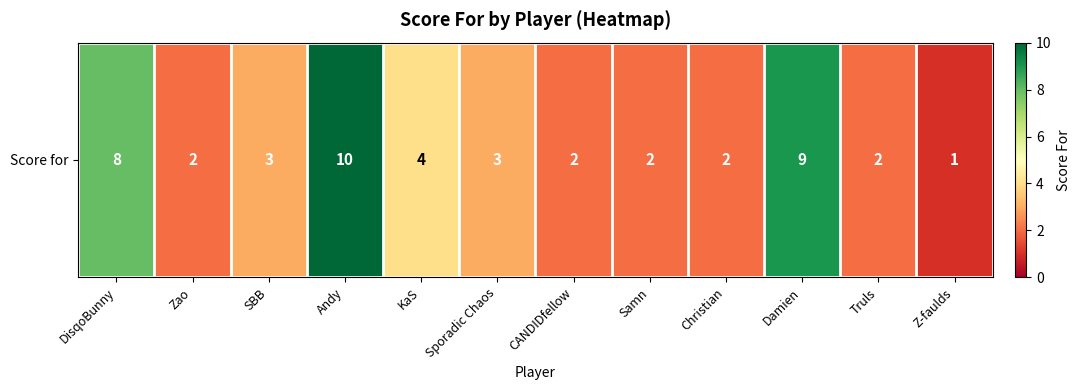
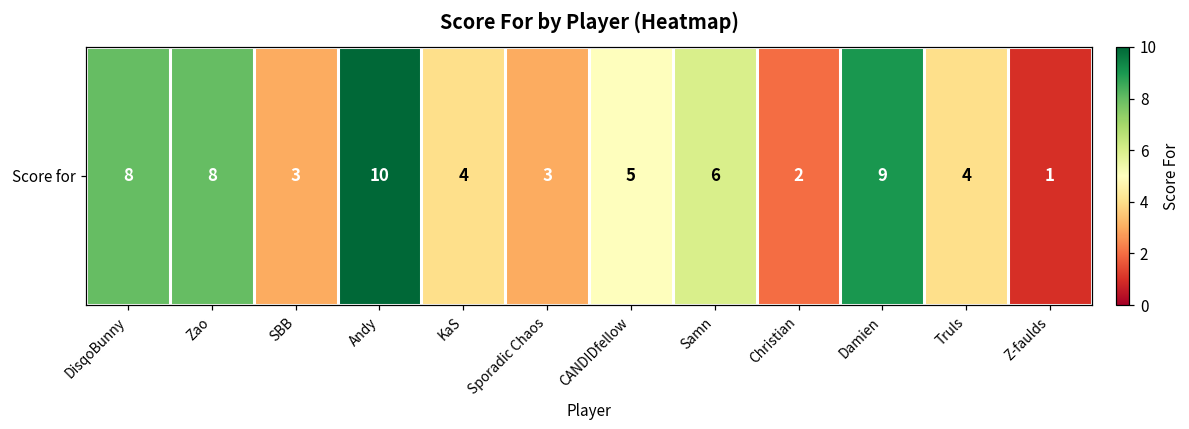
  {
    "Score for": {
      "DisqoBunny": 8,
-     "Zao": 2,
+     "Zao": 8,
      "SBB": 3,
      "Andy": 10,
      "KaS": 4,
      "Sporadic Chaos": 3,
-     "CANDIDfellow": 2,
-     "Samn": 2,
+     "CANDIDfellow": 5,
+     "Samn": 6,
      "Christian": 2,
      "Damien": 9,
-     "Truls": 2,
+     "Truls": 4,
      "Z-faulds": 1
    }
  }
